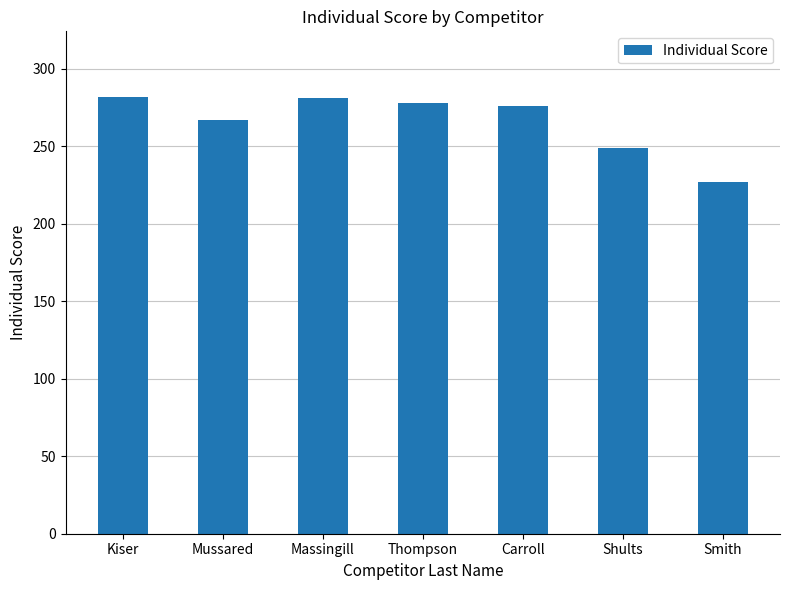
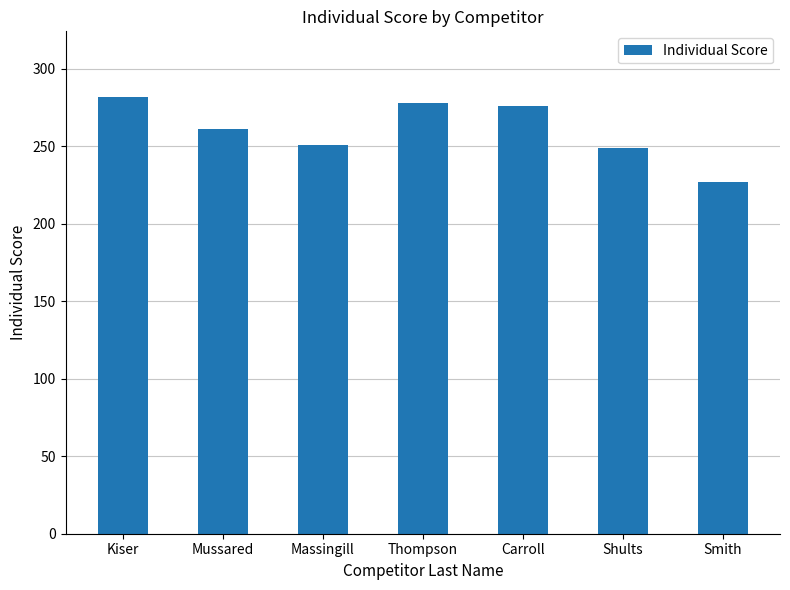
  {
    "Kiser": 282,
-   "Mussared": 267,
-   "Massingill": 281,
+   "Mussared": 261,
+   "Massingill": 251,
    "Thompson": 278,
    "Carroll": 276,
    "Shults": 249,
    "Smith": 227
  }
